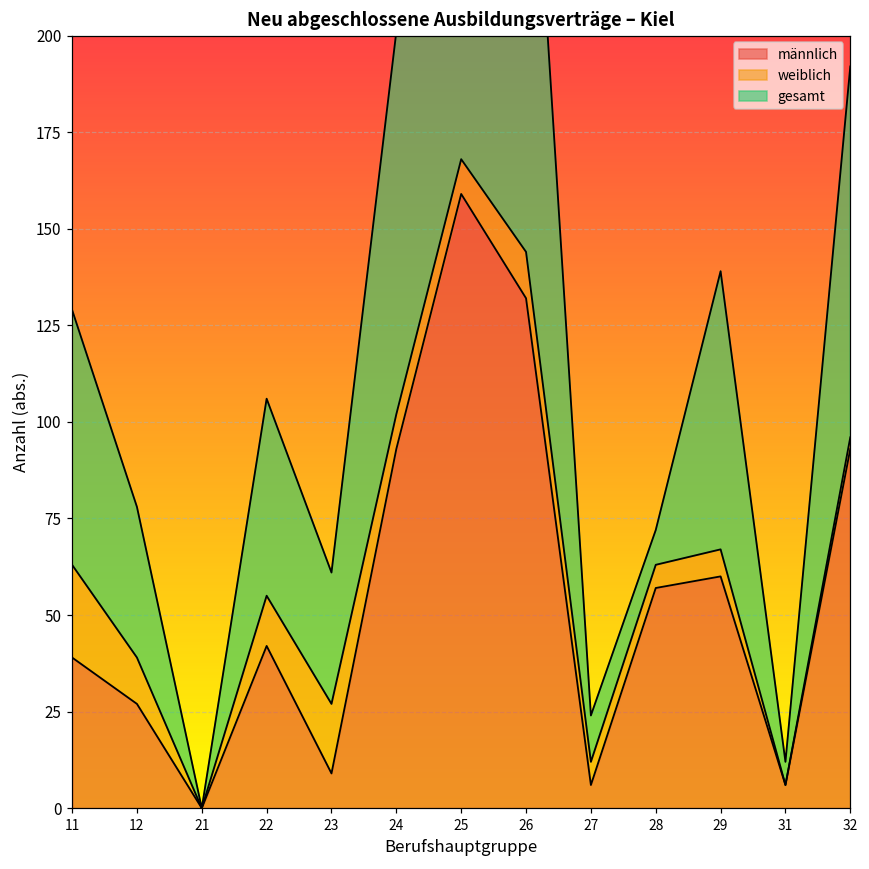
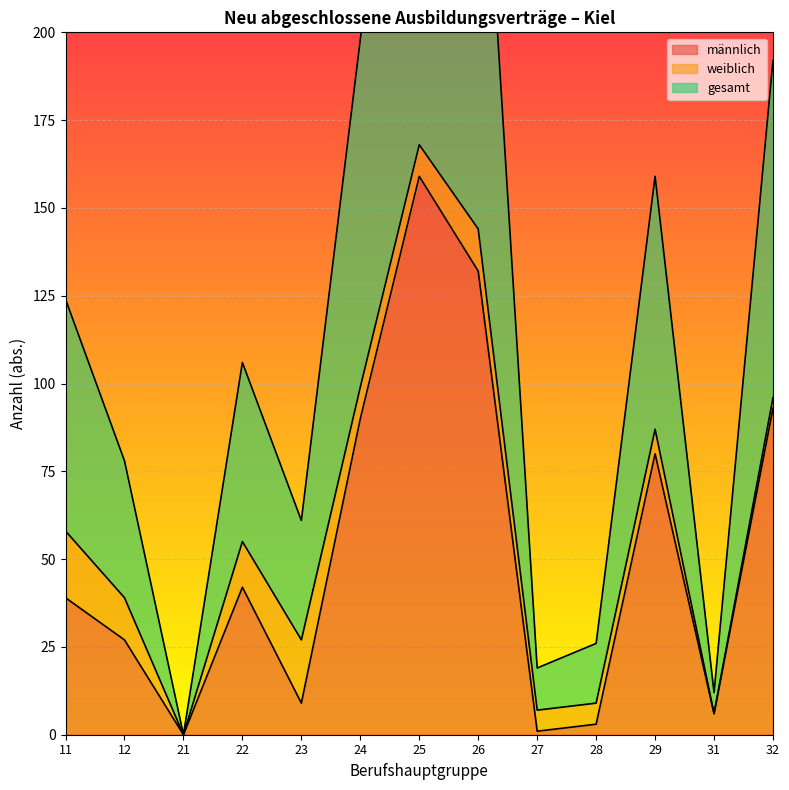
  {
    "männlich": {
      "11": 39,
      "12": 27,
      "22": 42,
      "23": 9,
-     "24": 93,
+     "24": 90,
      "25": 159,
      "26": 132,
-     "27": 6,
-     "28": 57,
-     "29": 60,
+     "27": 1,
+     "28": 3,
+     "29": 80,
      "32": 93
    },
    "weiblich": {
-     "11": 24,
+     "11": 19,
      "12": 12,
      "22": 13,
      "23": 18,
      "24": 9,
      "25": 9,
      "26": 12,
      "27": 6,
      "28": 6,
      "29": 7,
      "32": 3
    },
    "gesamt": {
      "11": 66,
      "12": 39,
      "22": 51,
      "23": 34,
      "27": 12,
-     "28": 9,
+     "28": 17,
      "29": 72,
      "31": 6,
      "32": 96
    }
  }
